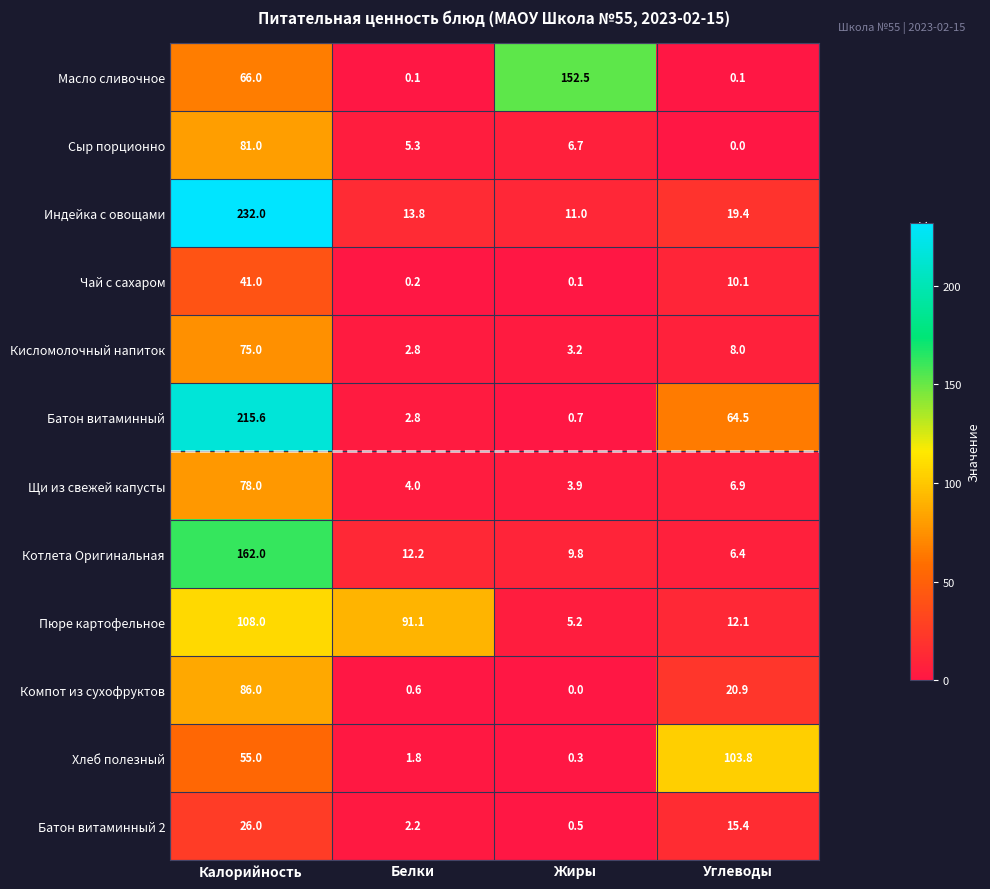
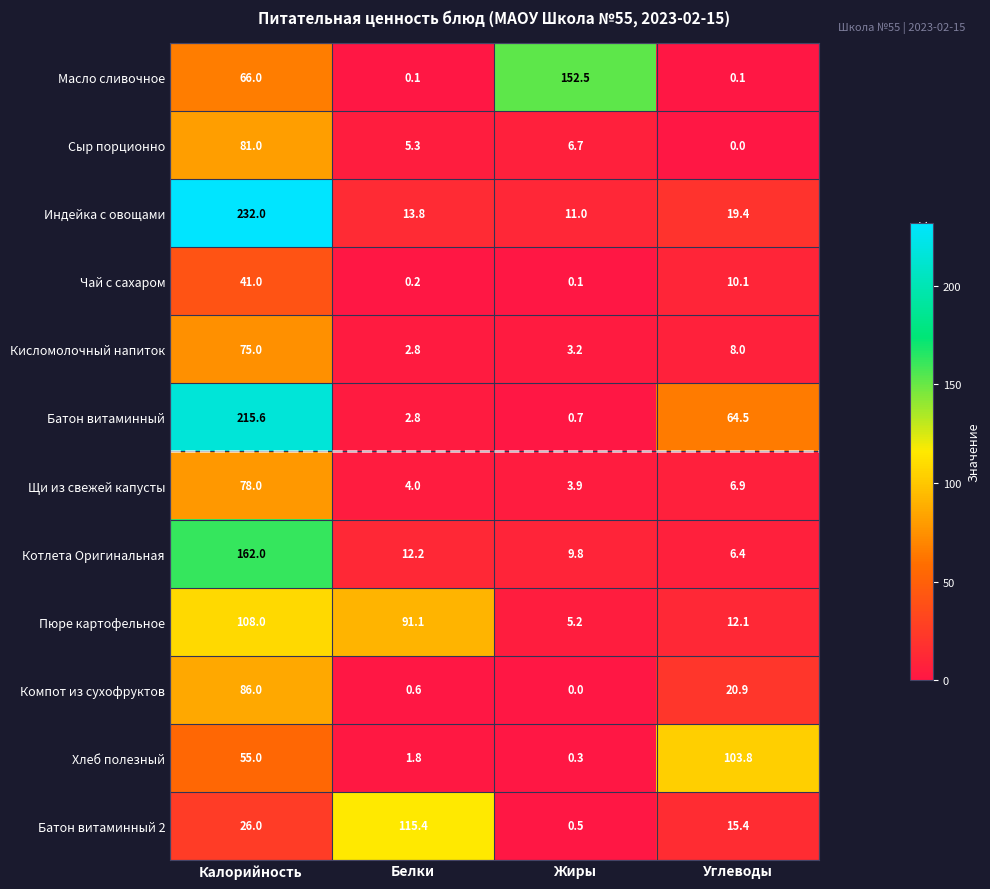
  {
    "Масло сливочное": {
      "Калорийность": 66.0,
      "Белки": 0.1,
      "Жиры": 152.5,
      "Углеводы": 0.1
    },
    "Сыр порционно": {
      "Калорийность": 81.0,
      "Белки": 5.3,
      "Жиры": 6.7,
      "Углеводы": 0.0
    },
    "Индейка с овощами": {
      "Калорийность": 232.0,
      "Белки": 13.8,
      "Жиры": 11.0,
      "Углеводы": 19.4
    },
    "Чай с сахаром": {
      "Калорийность": 41.0,
      "Белки": 0.2,
      "Жиры": 0.1,
      "Углеводы": 10.1
    },
    "Кисломолочный напиток": {
      "Калорийность": 75.0,
      "Белки": 2.8,
      "Жиры": 3.2,
      "Углеводы": 8.0
    },
    "Батон витаминный": {
      "Калорийность": 215.6,
      "Белки": 2.8,
      "Жиры": 0.7,
      "Углеводы": 64.5
    },
    "Щи из свежей капусты": {
      "Калорийность": 78.0,
      "Белки": 4.0,
      "Жиры": 3.9,
      "Углеводы": 6.9
    },
    "Котлета Оригинальная": {
      "Калорийность": 162.0,
      "Белки": 12.2,
      "Жиры": 9.8,
      "Углеводы": 6.4
    },
    "Пюре картофельное": {
      "Калорийность": 108.0,
      "Белки": 91.1,
      "Жиры": 5.2,
      "Углеводы": 12.1
    },
    "Компот из сухофруктов": {
      "Калорийность": 86.0,
      "Белки": 0.6,
      "Жиры": 0.0,
      "Углеводы": 20.9
    },
    "Хлеб полезный": {
      "Калорийность": 55.0,
      "Белки": 1.8,
      "Жиры": 0.3,
      "Углеводы": 103.8
    },
    "Батон витаминный 2": {
      "Калорийность": 26.0,
-     "Белки": 2.2,
+     "Белки": 115.4,
      "Жиры": 0.5,
      "Углеводы": 15.4
    }
  }
